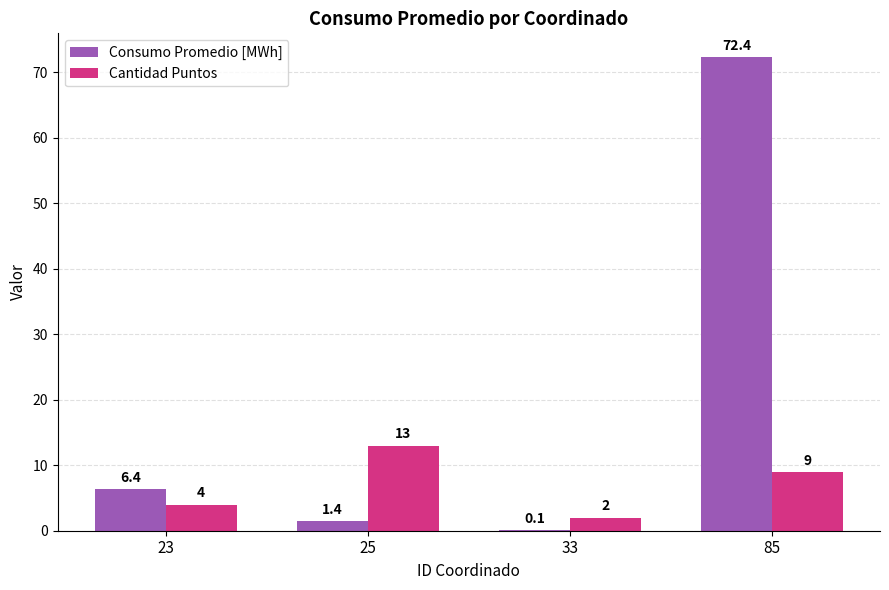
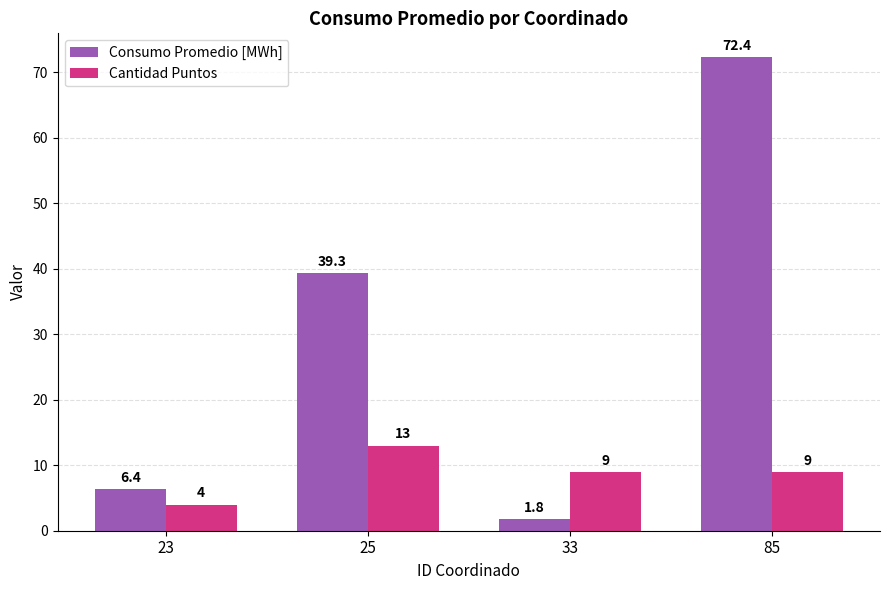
  {
    "Consumo Promedio [MWh]": {
      "23": 6.4,
-     "25": 1.4,
-     "33": 0.1,
+     "25": 39.3,
+     "33": 1.8,
      "85": 72.4
    },
    "Cantidad Puntos": {
      "23": 4,
      "25": 13,
-     "33": 2,
+     "33": 9,
      "85": 9
    }
  }
